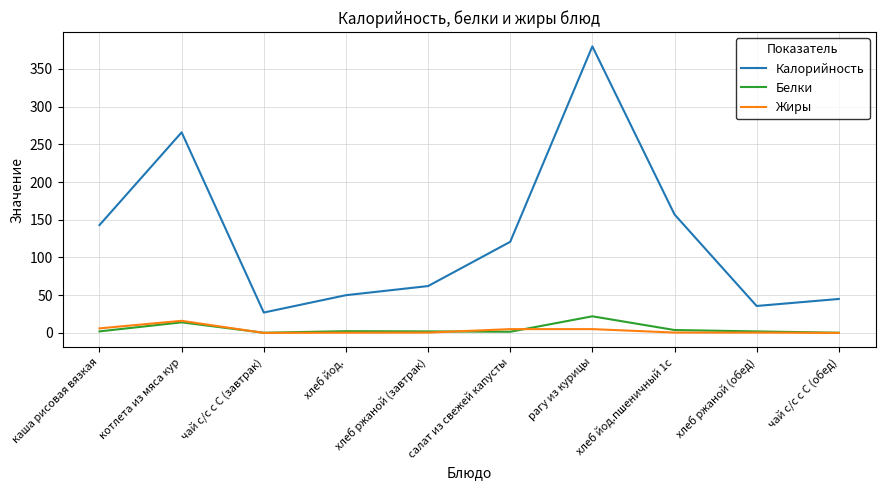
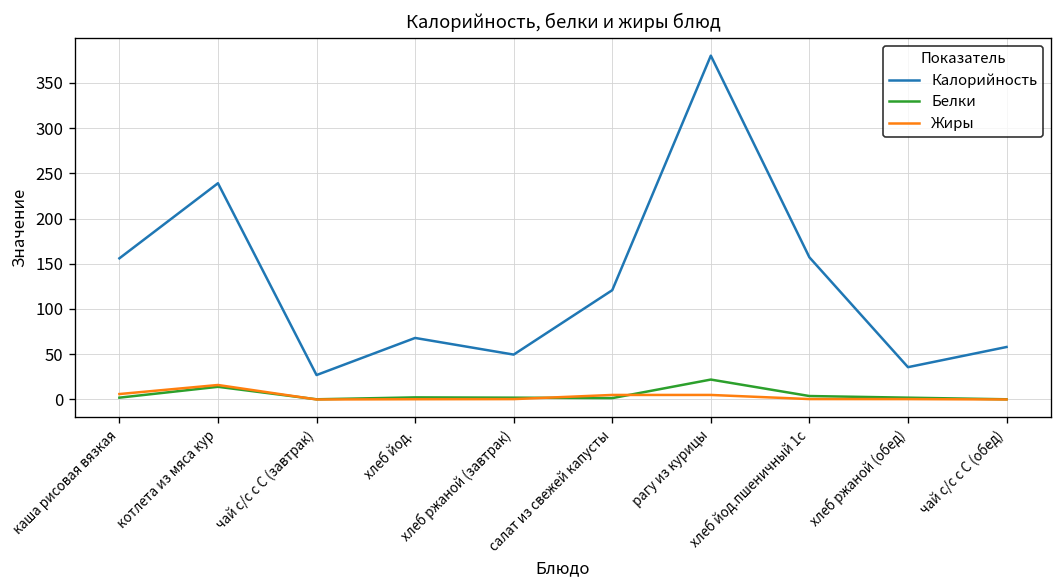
  {
    "Калорийность": {
-     "каша рисовая вязкая": 140,
-     "котлета из мяса кур": 270,
+     "каша рисовая вязкая": 160,
+     "котлета из мяса кур": 240,
      "чай с/с с С (завтрак)": 30,
-     "хлеб йод.": 50,
-     "хлеб ржаной (завтрак)": 60,
+     "хлеб йод.": 70,
+     "хлеб ржаной (завтрак)": 50,
      "салат из свежей капусты": 120,
      "рагу из курицы": 380,
      "хлеб йод.пшеничный 1с": 160,
      "хлеб ржаной (обед)": 40,
-     "чай с/с с С (обед)": 50
+     "чай с/с с С (обед)": 60
    },
    "Белки": {
      "каша рисовая вязкая": 0,
      "салат из свежей капусты": 0,
      "рагу из курицы": 20,
      "хлеб йод.пшеничный 1с": 0
    },
    "Жиры": {
      "каша рисовая вязкая": 10,
      "салат из свежей капусты": 10,
      "рагу из курицы": 10,
      "хлеб йод.пшеничный 1с": 0
    }
  }
